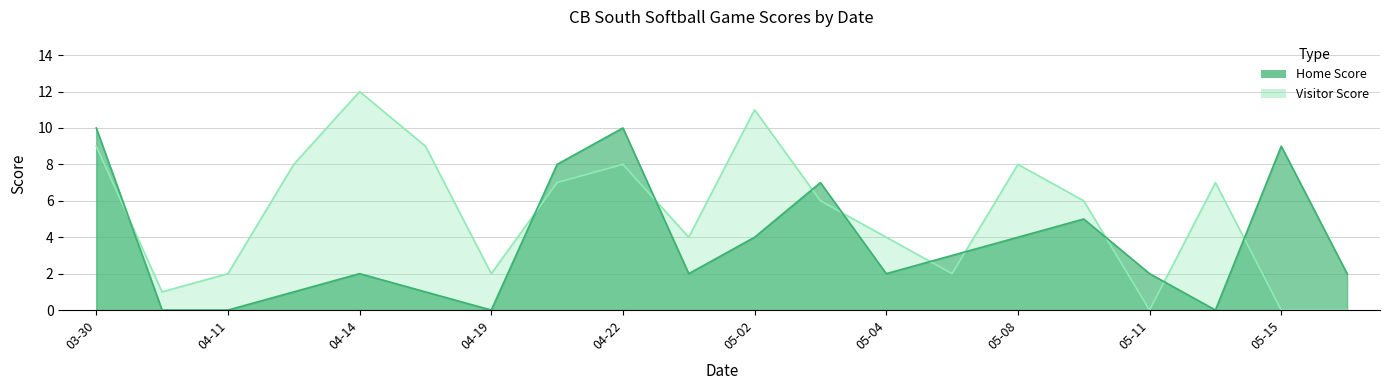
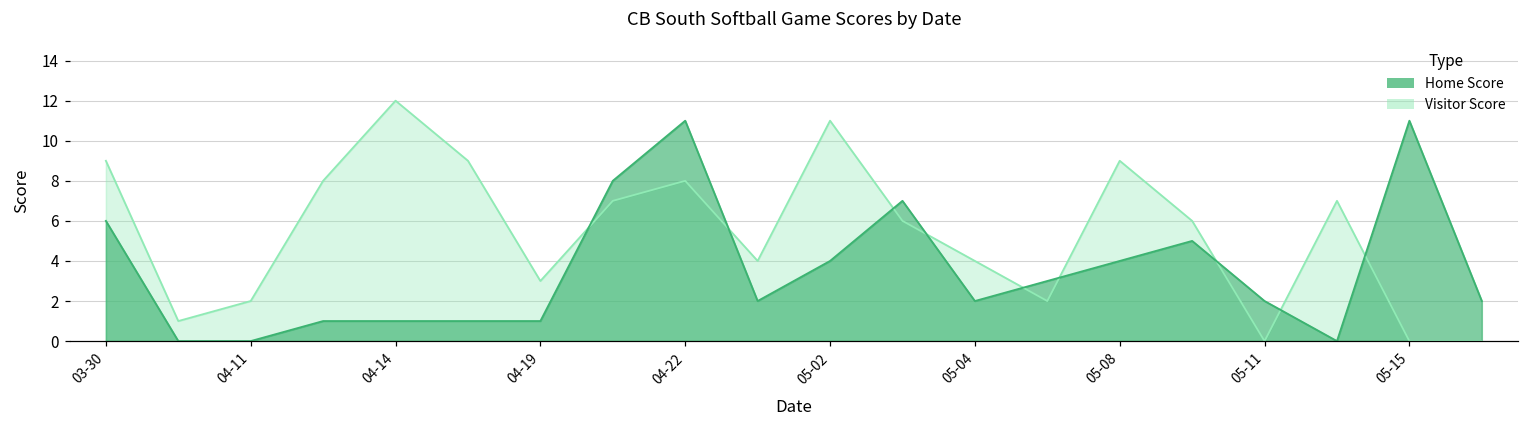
  {
    "Visitor Score": {
      "03-30": 9,
      "04-11": 2,
      "04-14": 12,
-     "04-19": 2,
+     "04-19": 3,
      "04-22": 8,
      "05-02": 11,
      "05-04": 4,
-     "05-08": 8,
+     "05-08": 9,
      "05-11": 0,
      "05-15": 0
    },
    "Home Score": {
-     "03-30": 10,
+     "03-30": 6,
      "04-11": 0,
-     "04-14": 2,
-     "04-19": 0,
-     "04-22": 10,
+     "04-14": 1,
+     "04-19": 1,
+     "04-22": 11,
      "05-02": 4,
      "05-04": 2,
      "05-08": 4,
      "05-11": 2,
-     "05-15": 9
+     "05-15": 11
    }
  }
